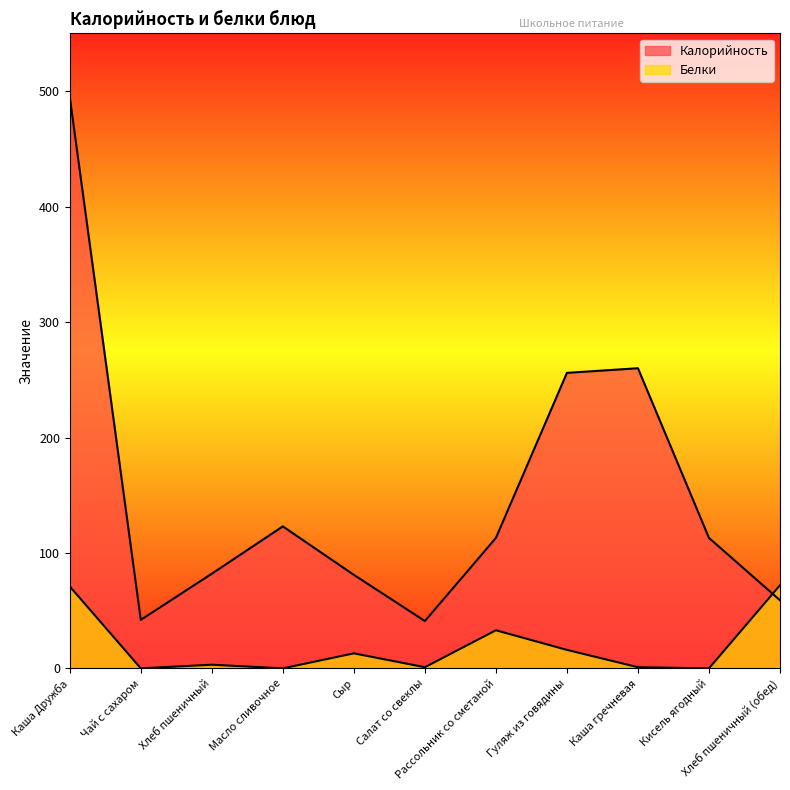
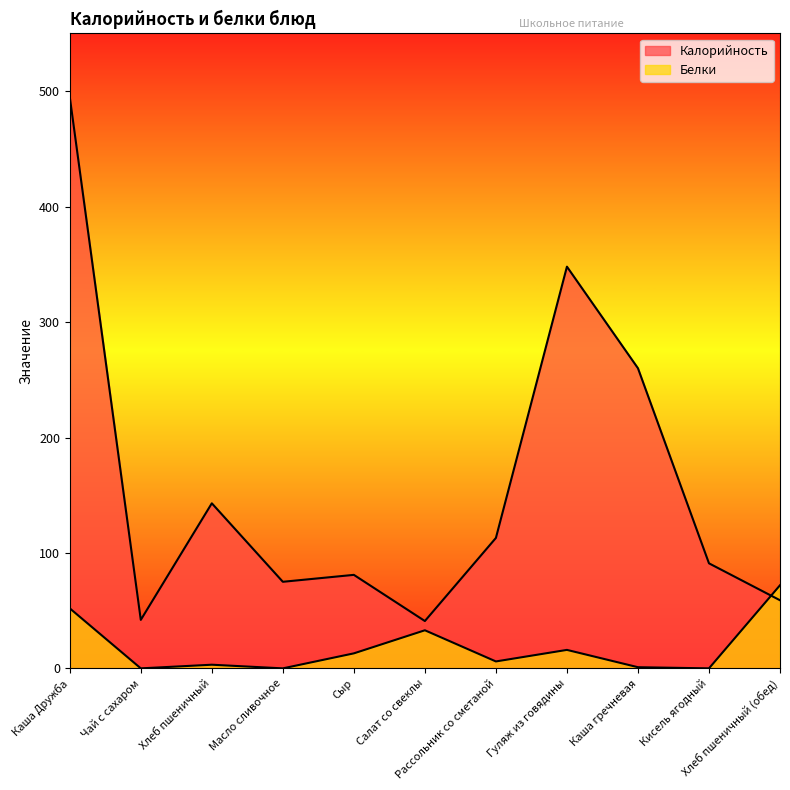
  {
    "Калорийность": {
      "Каша Дружба": 495,
      "Чай с сахаром": 42,
-     "Хлеб пшеничный": 82,
-     "Масло сливочное": 123,
+     "Хлеб пшеничный": 143,
+     "Масло сливочное": 75,
      "Сыр": 81,
      "Салат со свеклы": 41,
      "Рассольник со сметаной": 113,
-     "Гуляж из говядины": 256,
+     "Гуляж из говядины": 348,
      "Каша гречневая": 260,
-     "Кисель ягодный": 113,
+     "Кисель ягодный": 91,
      "Хлеб пшеничный (обед)": 59
    },
    "Белки": {
-     "Каша Дружба": 71,
+     "Каша Дружба": 52,
      "Чай с сахаром": 0,
      "Хлеб пшеничный": 3,
      "Масло сливочное": 0,
      "Сыр": 13,
-     "Салат со свеклы": 1,
-     "Рассольник со сметаной": 33,
+     "Салат со свеклы": 33,
+     "Рассольник со сметаной": 6,
      "Гуляж из говядины": 16,
      "Каша гречневая": 1,
      "Кисель ягодный": 0,
      "Хлеб пшеничный (обед)": 72
    }
  }
